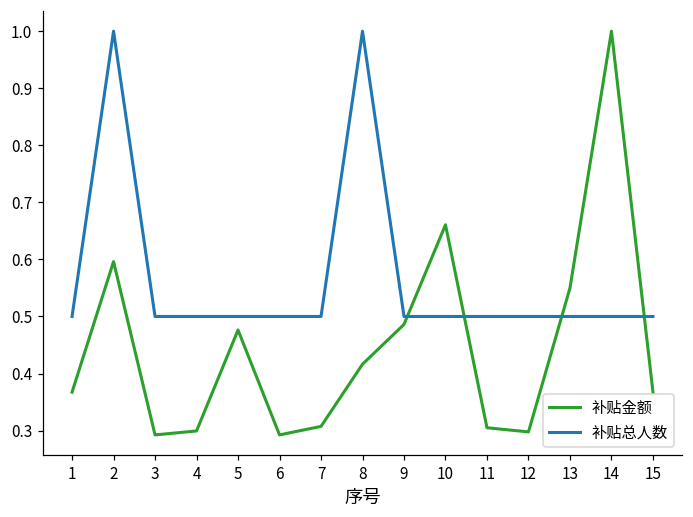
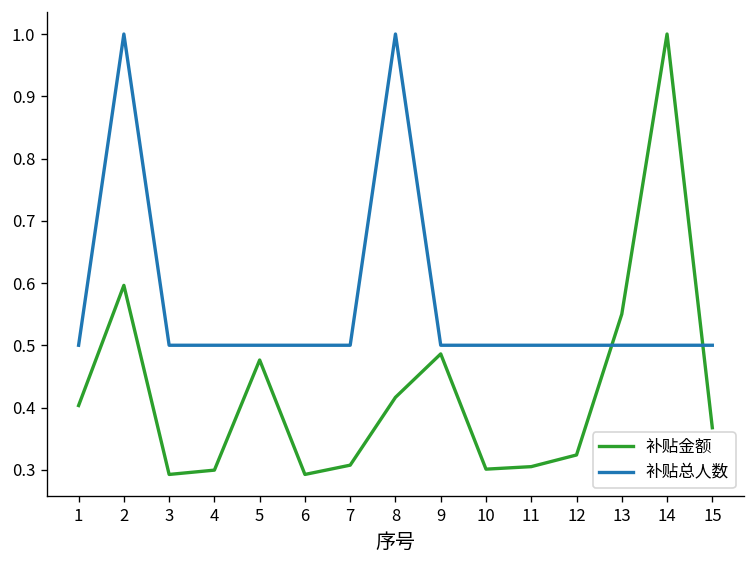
  {
    "补贴金额": {
-     "1": 0.37,
+     "1": 0.40,
      "2": 0.60,
      "3": 0.29,
      "4": 0.30,
      "5": 0.48,
      "6": 0.29,
      "7": 0.31,
      "8": 0.42,
      "9": 0.49,
-     "10": 0.66,
+     "10": 0.30,
      "11": 0.30,
-     "12": 0.30,
+     "12": 0.32,
      "13": 0.55,
      "14": 1.00,
      "15": 0.37
    },
    "补贴总人数": {
      "1": 0.50,
      "2": 1.00,
      "3": 0.50,
      "4": 0.50,
      "5": 0.50,
      "6": 0.50,
      "7": 0.50,
      "8": 1.00,
      "9": 0.50,
      "10": 0.50,
      "11": 0.50,
      "12": 0.50,
      "13": 0.50,
      "14": 0.50,
      "15": 0.50
    }
  }
